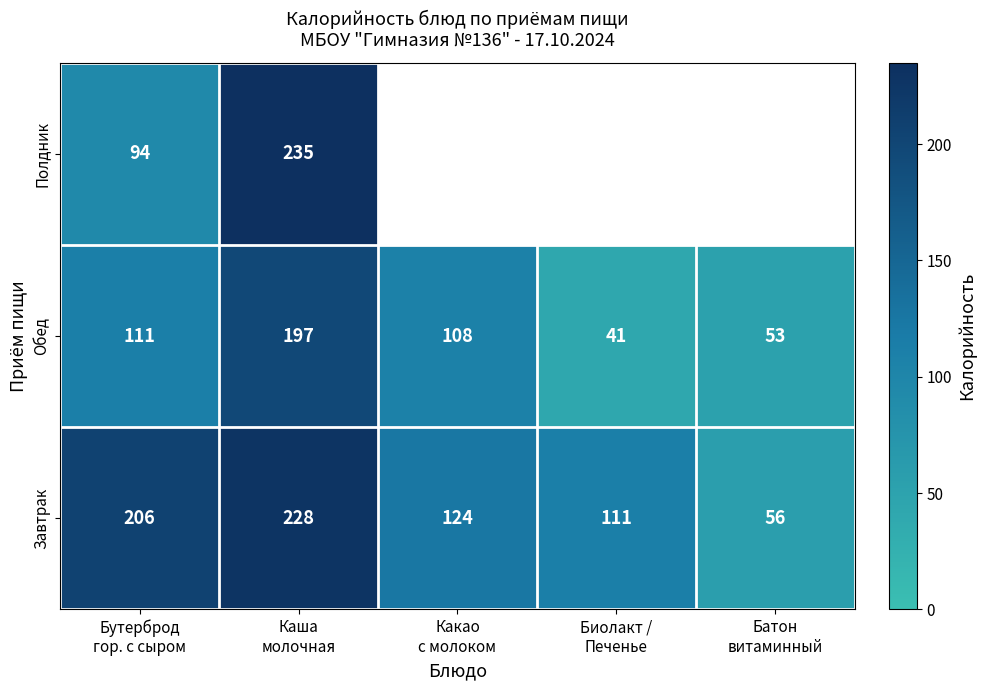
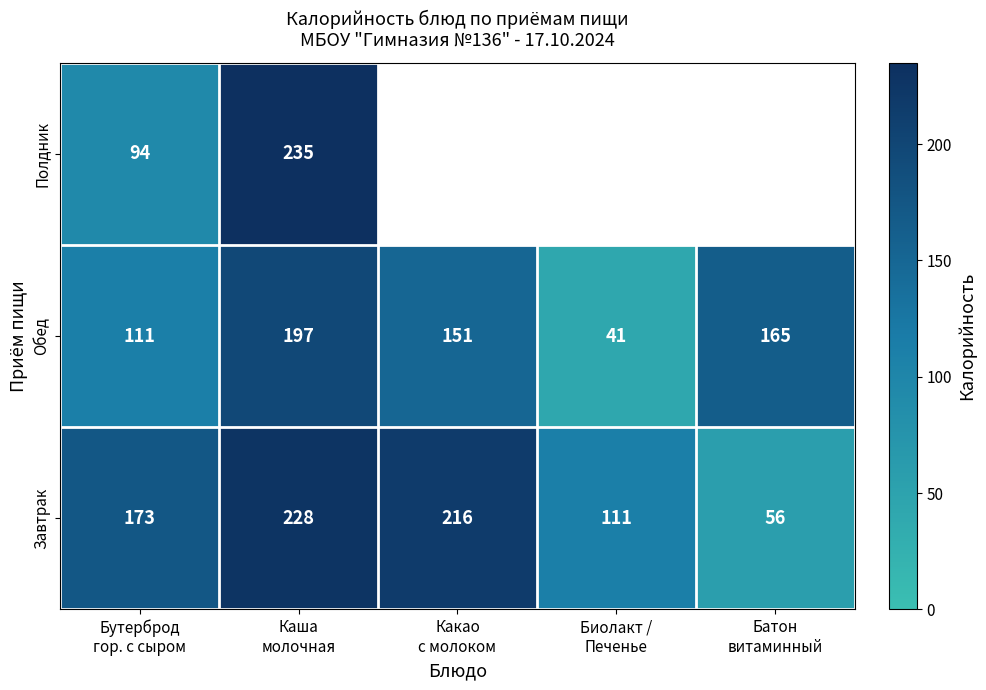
  {
    "Полдник": {
      "Бутерброд гор. с сыром": 94,
      "Каша молочная": 235
    },
    "Обед": {
      "Бутерброд гор. с сыром": 111,
      "Каша молочная": 197,
-     "Какао с молоком": 108,
+     "Какао с молоком": 151,
      "Биолакт / Печенье": 41,
-     "Батон витаминный": 53
+     "Батон витаминный": 165
    },
    "Завтрак": {
-     "Бутерброд гор. с сыром": 206,
+     "Бутерброд гор. с сыром": 173,
      "Каша молочная": 228,
-     "Какао с молоком": 124,
+     "Какао с молоком": 216,
      "Биолакт / Печенье": 111,
      "Батон витаминный": 56
    }
  }
